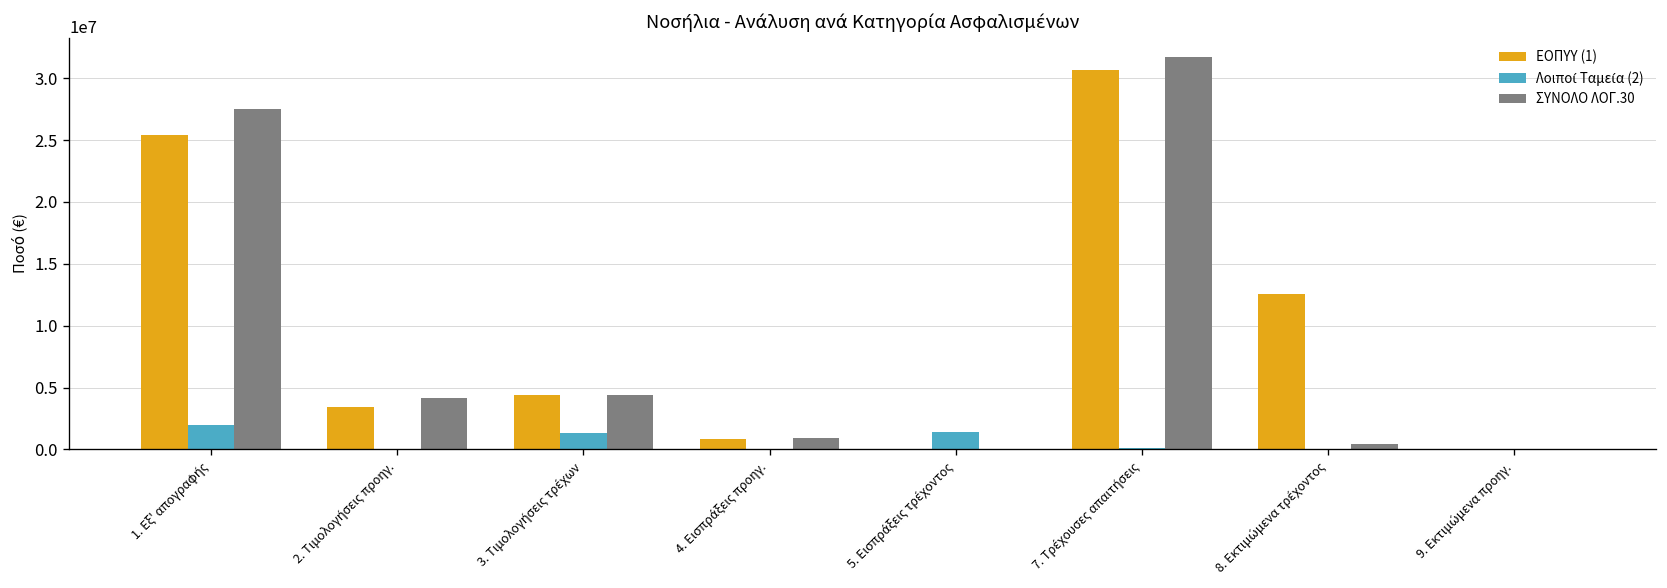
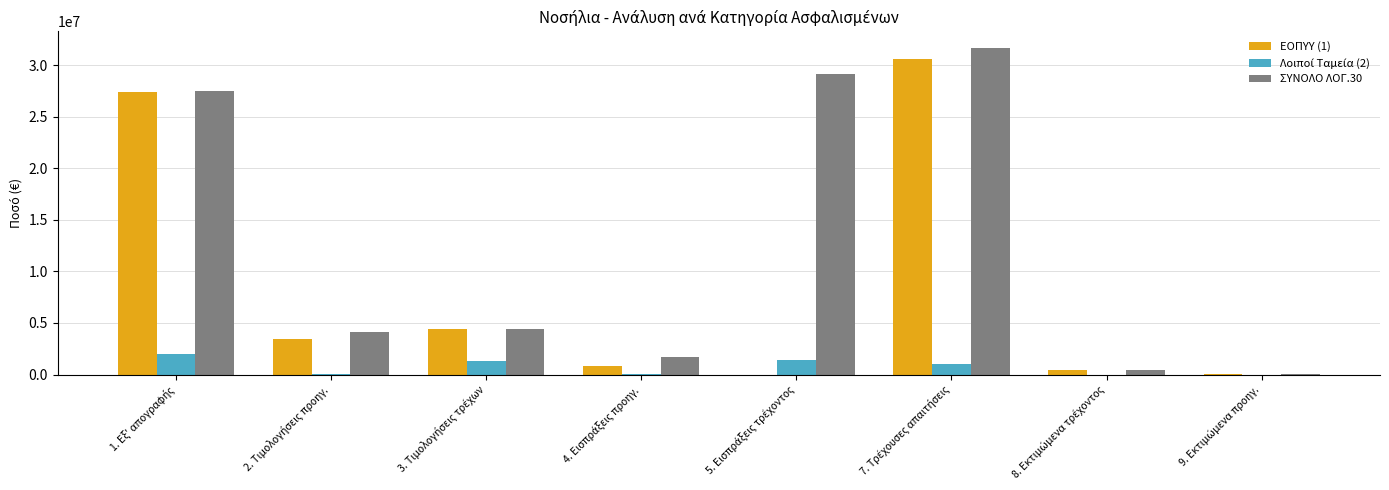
  {
    "ΕΟΠΥΥ (1)": {
-     "1. Εξ' απογραφής": 25400000,
+     "1. Εξ' απογραφής": 27400000,
      "2. Τιμολογήσεις προηγ.": 3500000,
      "3. Τιμολογήσεις τρέχων": 4400000,
      "4. Εισπράξεις προηγ.": 900000,
      "5. Εισπράξεις τρέχοντος": 0,
      "7. Τρέχουσες απαιτήσεις": 30600000,
-     "8. Εκτιμώμενα τρέχοντος": 12600000
+     "8. Εκτιμώμενα τρέχοντος": 400000
    },
    "Λοιποί Ταμεία (2)": {
      "1. Εξ' απογραφής": 2000000,
      "3. Τιμολογήσεις τρέχων": 1300000,
      "5. Εισπράξεις τρέχοντος": 1400000,
-     "7. Τρέχουσες απαιτήσεις": 100000
+     "7. Τρέχουσες απαιτήσεις": 1000000
    },
    "ΣΥΝΟΛΟ ΛΟΓ.30": {
      "1. Εξ' απογραφής": 27500000,
      "2. Τιμολογήσεις προηγ.": 4100000,
      "3. Τιμολογήσεις τρέχων": 4400000,
-     "4. Εισπράξεις προηγ.": 900000,
-     "5. Εισπράξεις τρέχοντος": 0,
+     "4. Εισπράξεις προηγ.": 1700000,
+     "5. Εισπράξεις τρέχοντος": 29100000,
      "7. Τρέχουσες απαιτήσεις": 31700000,
      "8. Εκτιμώμενα τρέχοντος": 400000
    }
  }
